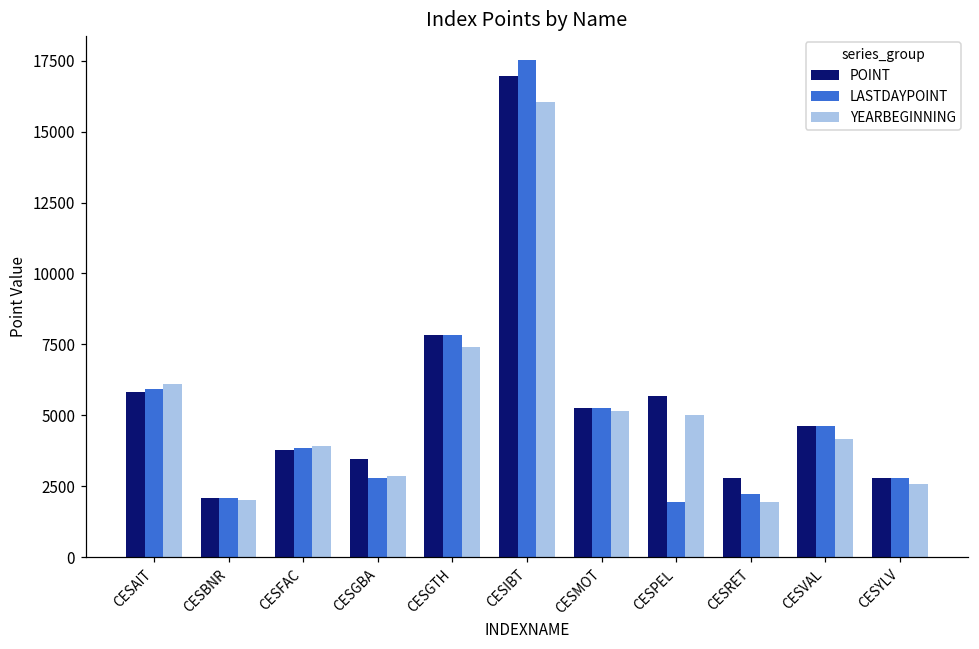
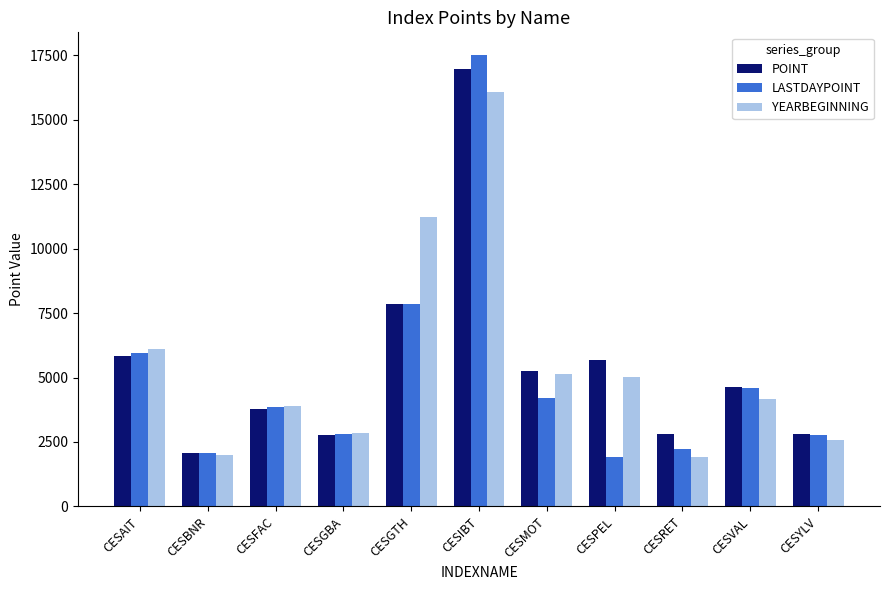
  {
    "POINT": {
      "CESAIT": 5800,
      "CESBNR": 2100,
      "CESFAC": 3800,
-     "CESGBA": 3500,
+     "CESGBA": 2800,
      "CESGTH": 7800,
      "CESIBT": 17000,
      "CESMOT": 5300,
      "CESPEL": 5700,
      "CESRET": 2800,
      "CESVAL": 4600,
      "CESYLV": 2800
    },
    "LASTDAYPOINT": {
      "CESAIT": 5900,
      "CESBNR": 2100,
      "CESFAC": 3800,
      "CESGBA": 2800,
      "CESGTH": 7800,
      "CESIBT": 17500,
-     "CESMOT": 5200,
+     "CESMOT": 4200,
      "CESPEL": 1900,
      "CESRET": 2200,
      "CESVAL": 4600,
      "CESYLV": 2800
    },
    "YEARBEGINNING": {
      "CESAIT": 6100,
      "CESBNR": 2000,
      "CESFAC": 3900,
      "CESGBA": 2900,
-     "CESGTH": 7400,
+     "CESGTH": 11200,
      "CESIBT": 16100,
      "CESMOT": 5100,
      "CESPEL": 5000,
      "CESRET": 1900,
      "CESVAL": 4200,
      "CESYLV": 2600
    }
  }
